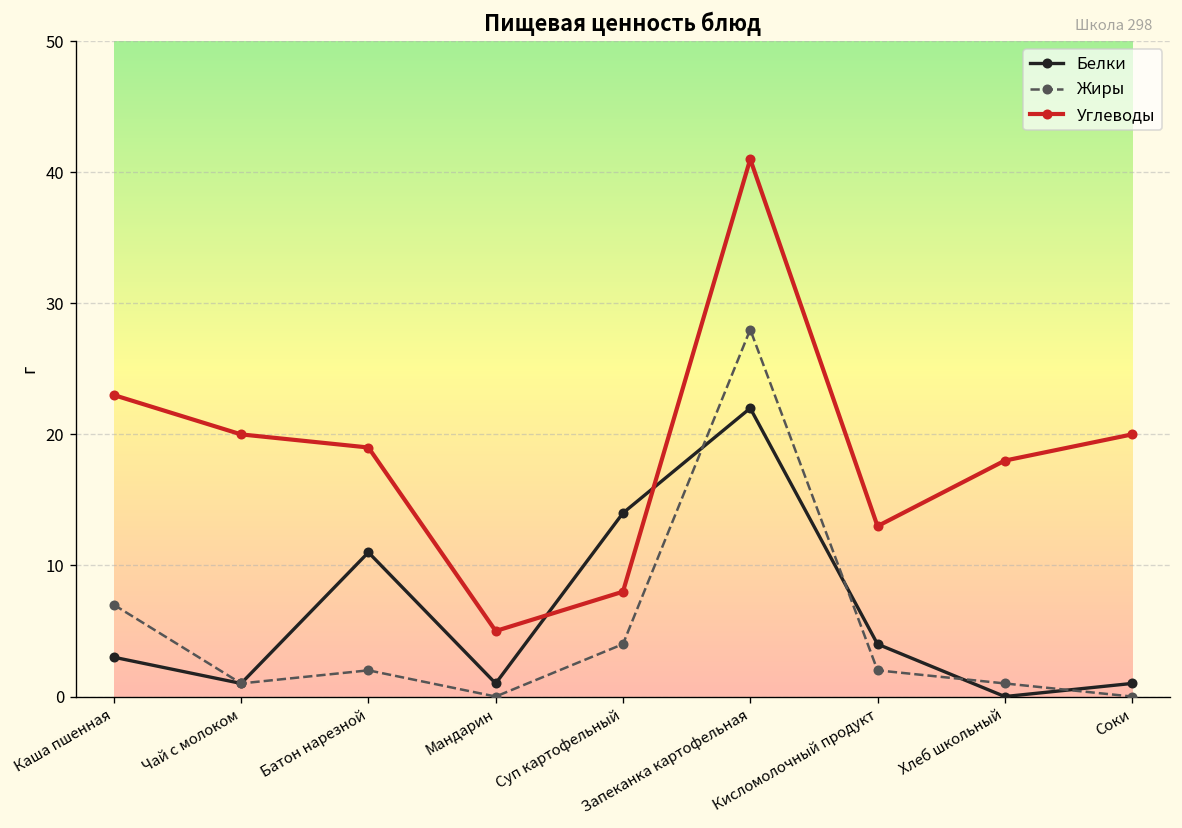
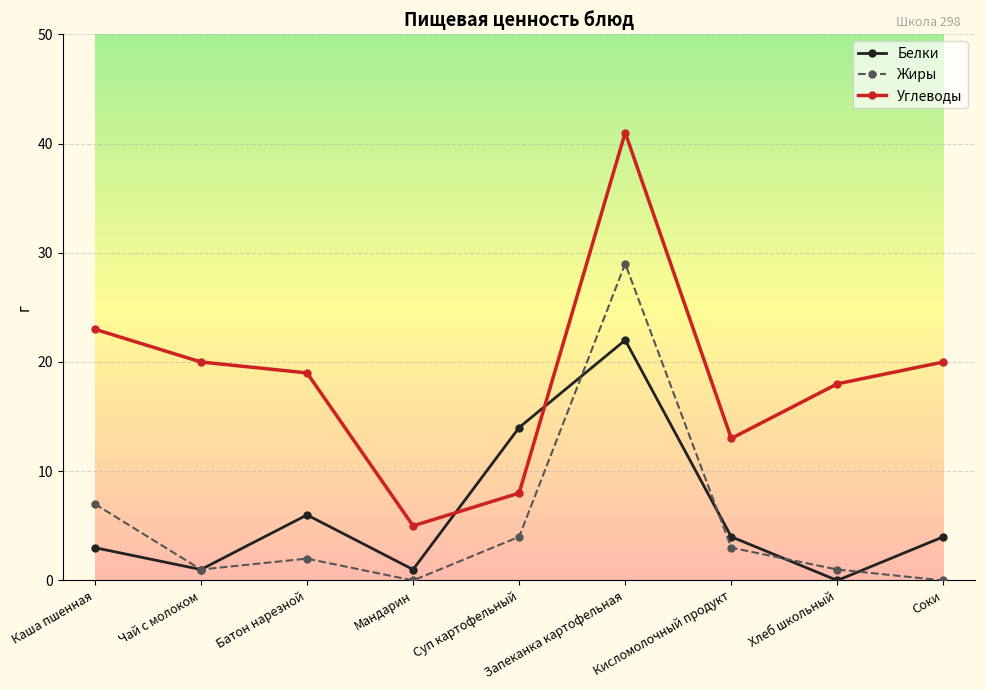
  {
    "Белки": {
      "Каша пшенная": 3,
-     "Батон нарезной": 11,
+     "Батон нарезной": 6,
      "Мандарин": 1,
      "Суп картофельный": 14,
      "Запеканка картофельная": 22,
      "Кисломолочный продукт": 4,
      "Хлеб школьный": 0,
-     "Соки": 1
+     "Соки": 4
    },
    "Жиры": {
      "Каша пшенная": 7,
      "Батон нарезной": 2,
      "Мандарин": 0,
      "Суп картофельный": 4,
-     "Запеканка картофельная": 28,
-     "Кисломолочный продукт": 2,
+     "Запеканка картофельная": 29,
+     "Кисломолочный продукт": 3,
      "Хлеб школьный": 1,
      "Соки": 0
    },
    "Углеводы": {
      "Каша пшенная": 23,
      "Чай с молоком": 20,
      "Батон нарезной": 19,
      "Мандарин": 5,
      "Суп картофельный": 8,
      "Запеканка картофельная": 41,
      "Кисломолочный продукт": 13,
      "Хлеб школьный": 18,
      "Соки": 20
    }
  }
